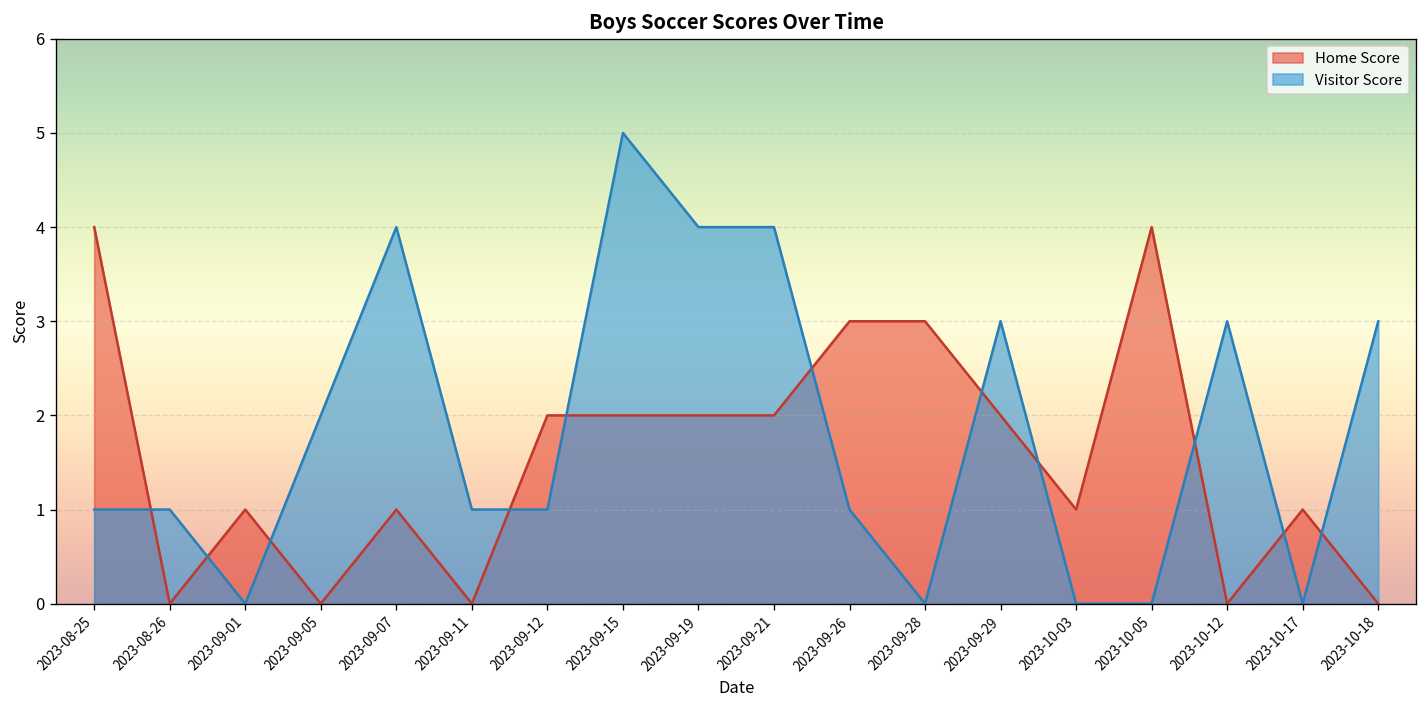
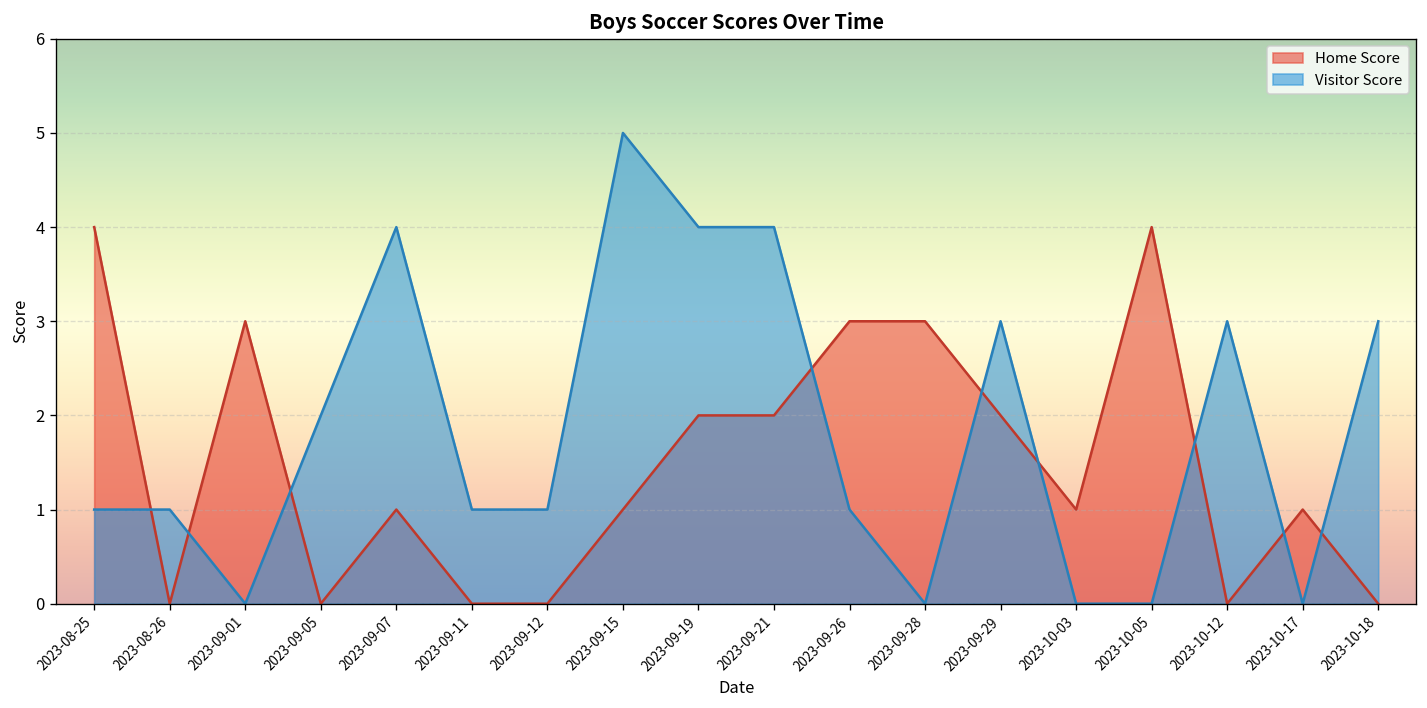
  {
    "Home Score": {
      "2023-08-25": 4,
      "2023-08-26": 0,
-     "2023-09-01": 1,
+     "2023-09-01": 3,
      "2023-09-05": 0,
      "2023-09-07": 1,
      "2023-09-11": 0,
-     "2023-09-12": 2,
-     "2023-09-15": 2,
+     "2023-09-12": 0,
+     "2023-09-15": 1,
      "2023-09-19": 2,
      "2023-09-21": 2,
      "2023-09-26": 3,
      "2023-09-28": 3,
      "2023-09-29": 2,
      "2023-10-03": 1,
      "2023-10-05": 4,
      "2023-10-12": 0,
      "2023-10-17": 1,
      "2023-10-18": 0
    },
    "Visitor Score": {
      "2023-08-25": 1,
      "2023-08-26": 1,
      "2023-09-01": 0,
      "2023-09-05": 2,
      "2023-09-07": 4,
      "2023-09-11": 1,
      "2023-09-12": 1,
      "2023-09-15": 5,
      "2023-09-19": 4,
      "2023-09-21": 4,
      "2023-09-26": 1,
      "2023-09-28": 0,
      "2023-09-29": 3,
      "2023-10-03": 0,
      "2023-10-05": 0,
      "2023-10-12": 3,
      "2023-10-17": 0,
      "2023-10-18": 3
    }
  }
